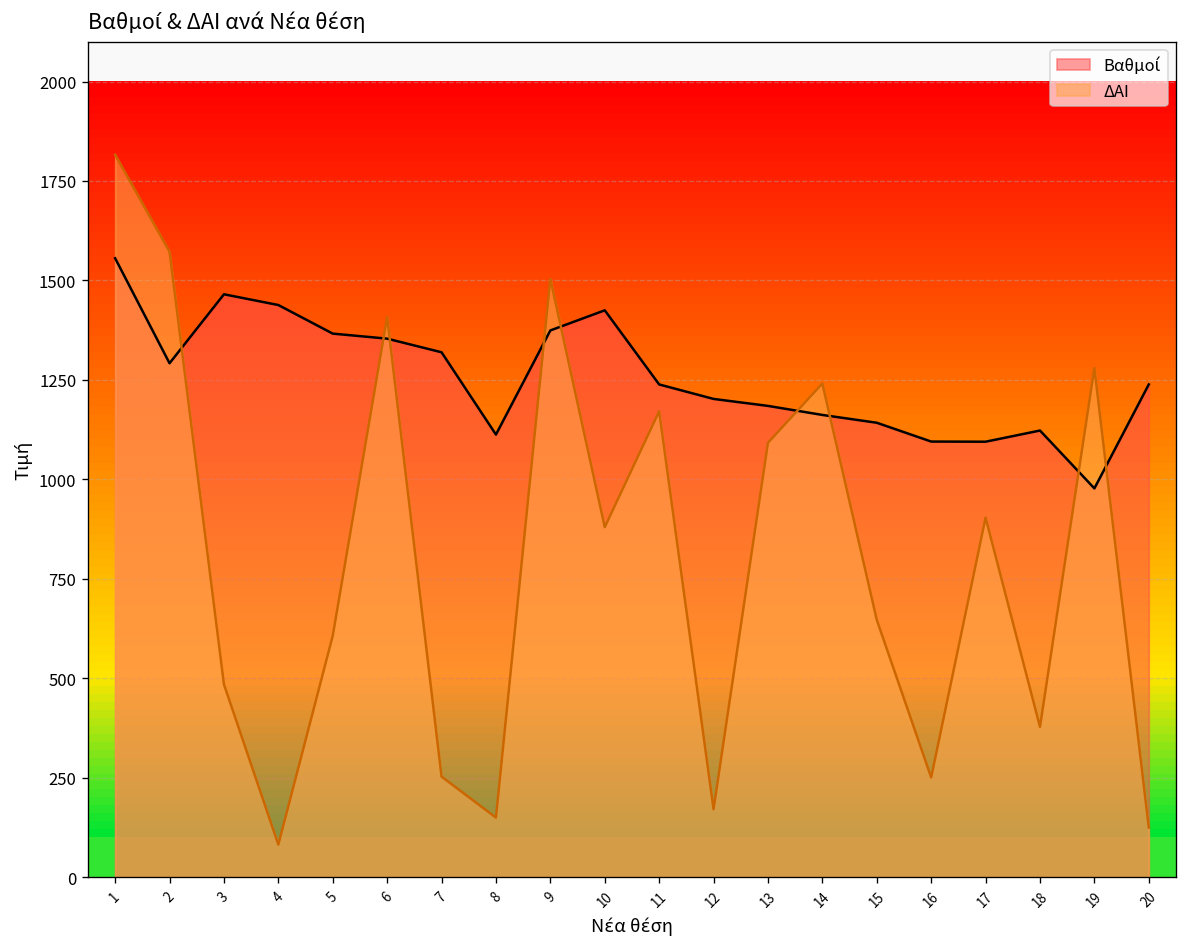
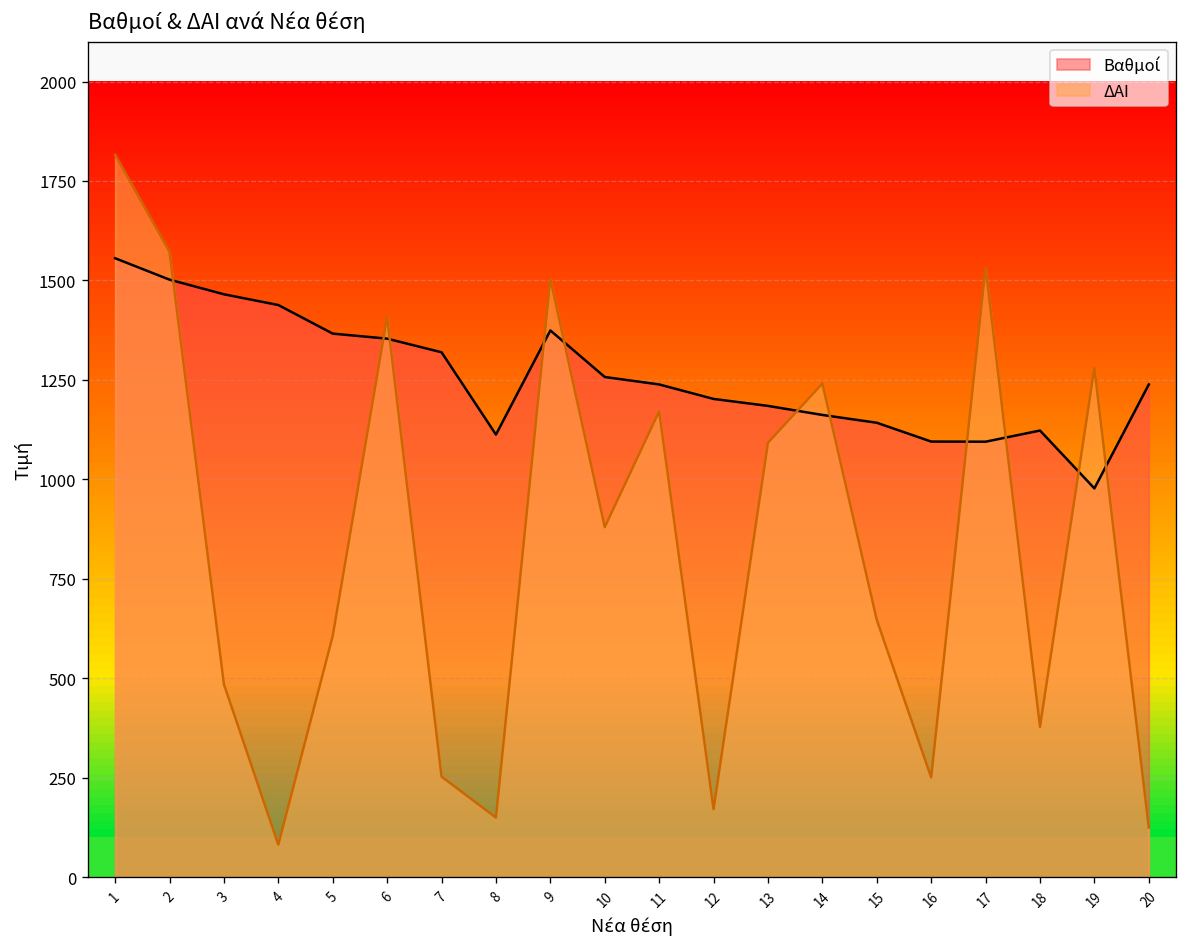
  {
    "Βαθμοί": {
      "1": 1560,
-     "2": 1290,
+     "2": 1500,
      "3": 1470,
      "4": 1440,
      "5": 1370,
      "6": 1350,
      "7": 1320,
      "8": 1110,
      "9": 1370,
-     "10": 1420,
+     "10": 1260,
      "11": 1240,
      "12": 1200,
      "13": 1180,
      "14": 1160,
      "15": 1140,
      "16": 1100,
      "17": 1090,
      "18": 1120,
      "19": 980,
      "20": 1240
    },
    "ΔΑΙ": {
      "1": 1820,
      "2": 1570,
      "3": 490,
      "4": 80,
      "5": 610,
      "6": 1410,
      "7": 250,
      "8": 150,
      "9": 1500,
      "10": 880,
      "11": 1170,
      "12": 170,
      "13": 1090,
      "14": 1240,
      "15": 650,
      "16": 250,
-     "17": 900,
+     "17": 1530,
      "18": 380,
      "19": 1280,
      "20": 130
    }
  }
